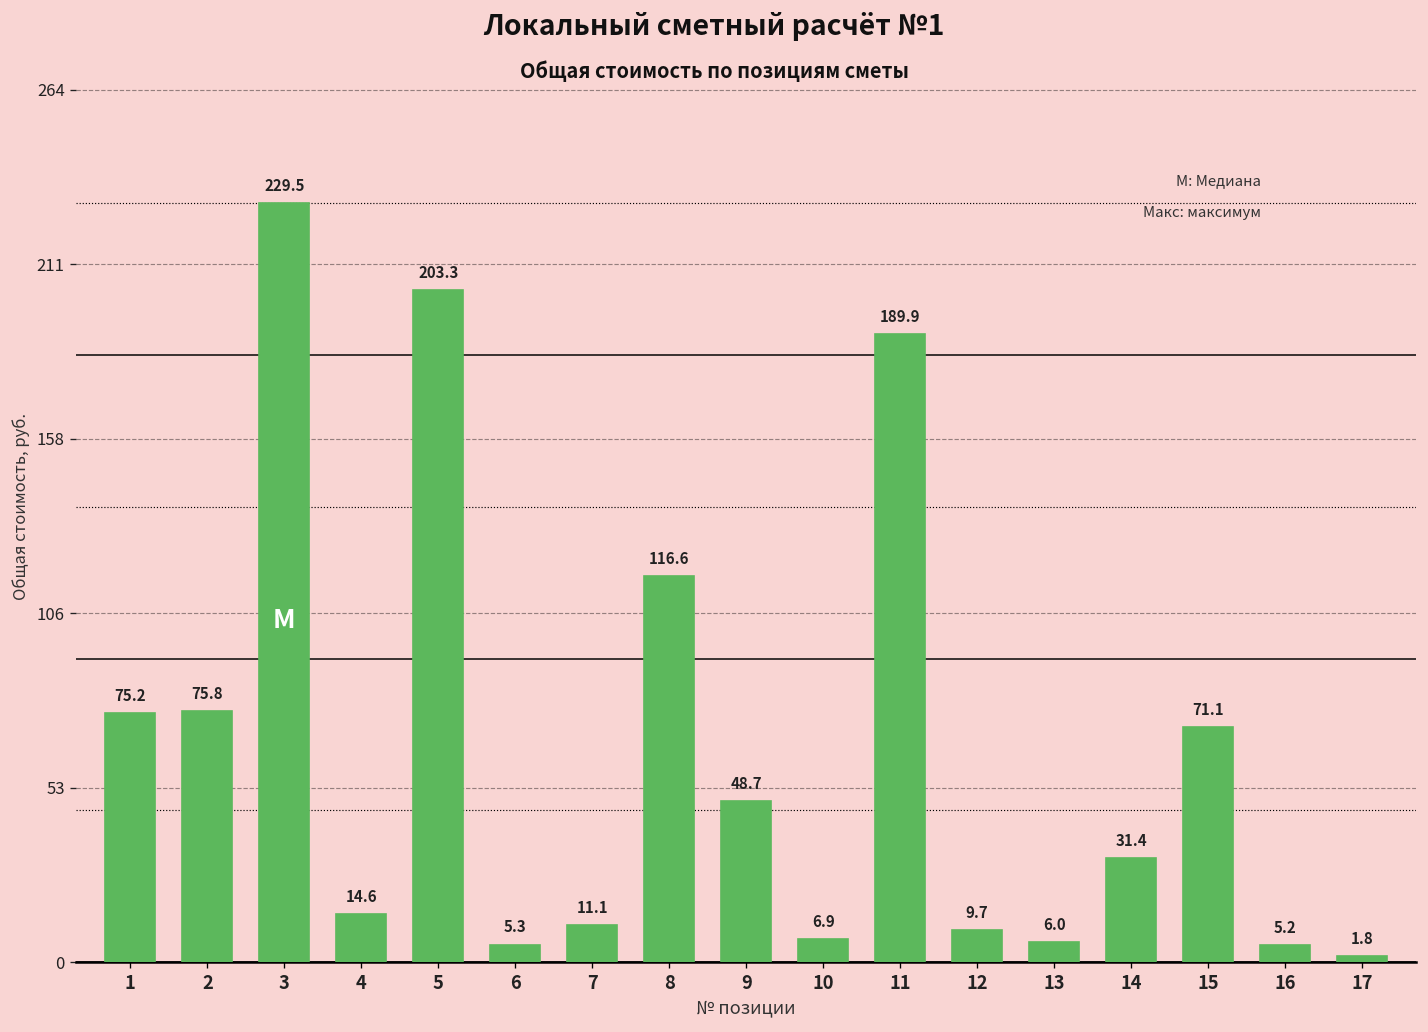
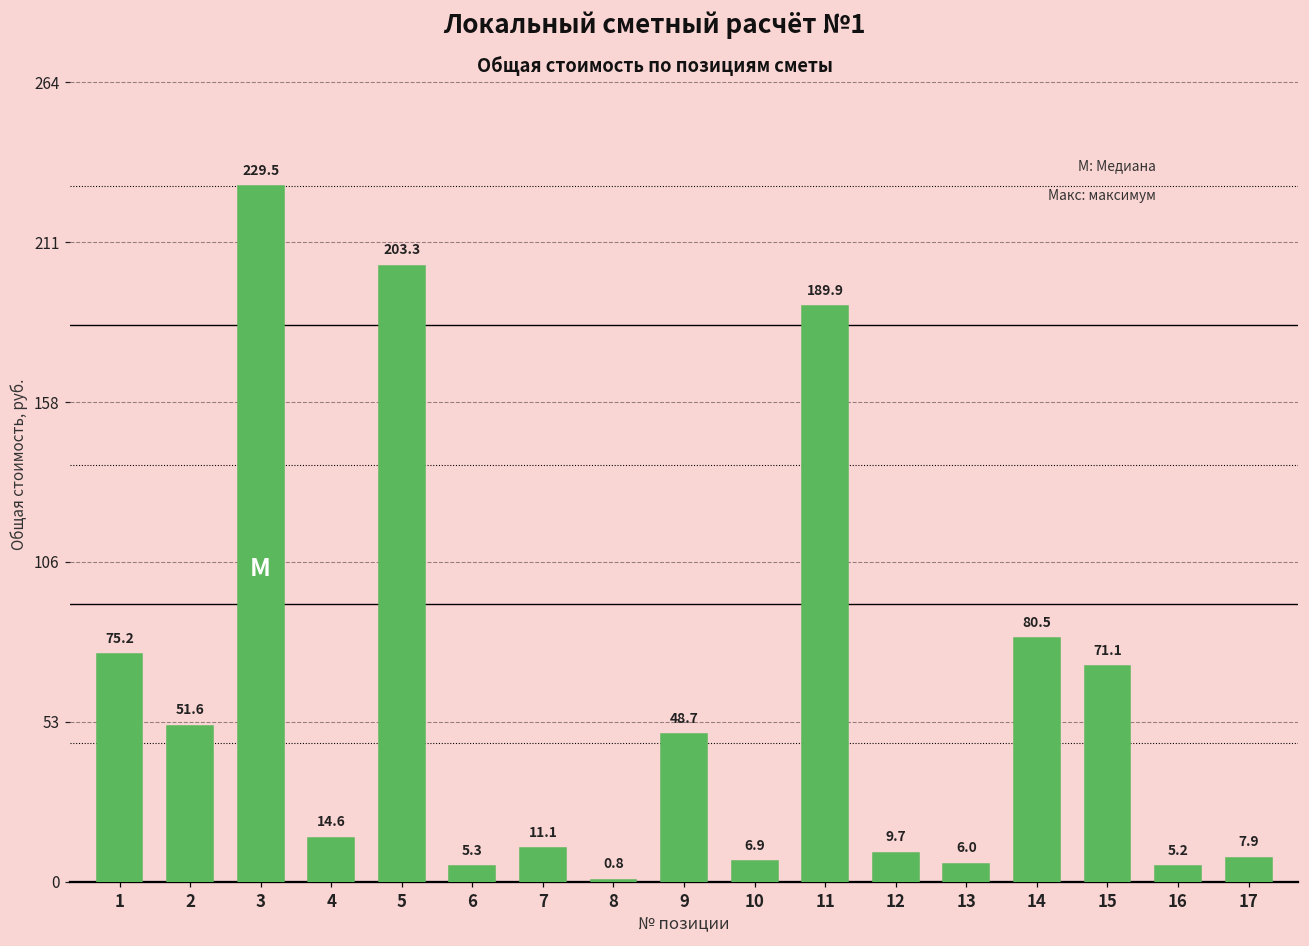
  {
    "1": 75.2,
-   "2": 75.8,
+   "2": 51.6,
    "3": 229.5,
    "4": 14.6,
    "5": 203.3,
    "6": 5.3,
    "7": 11.1,
-   "8": 116.6,
+   "8": 0.8,
    "9": 48.7,
    "10": 6.9,
    "11": 189.9,
    "12": 9.7,
    "13": 6.0,
-   "14": 31.4,
+   "14": 80.5,
    "15": 71.1,
    "16": 5.2,
-   "17": 1.8
+   "17": 7.9
  }
